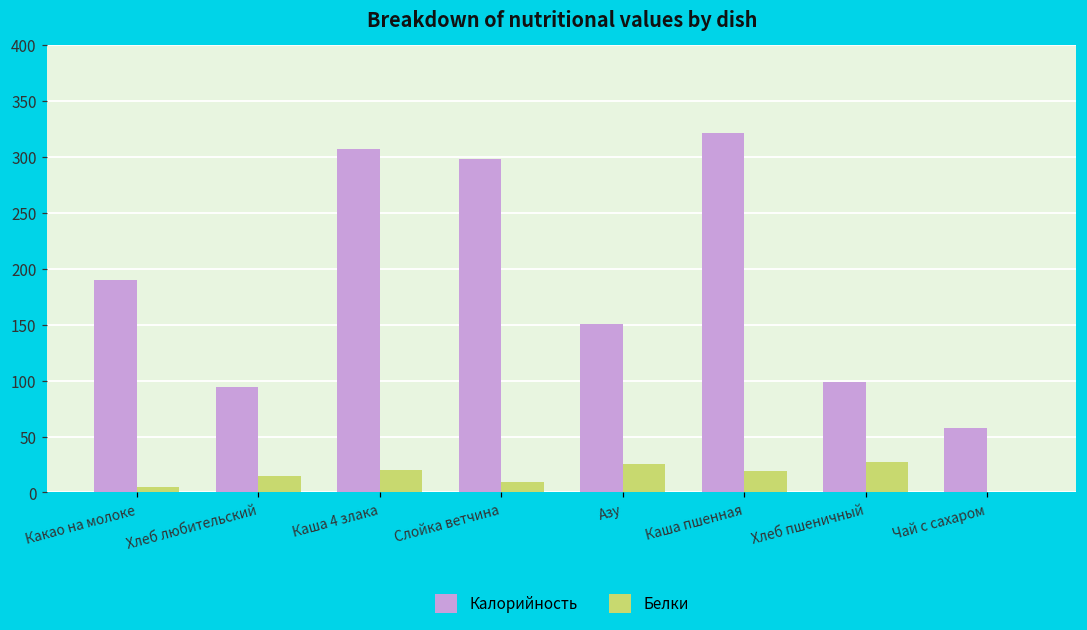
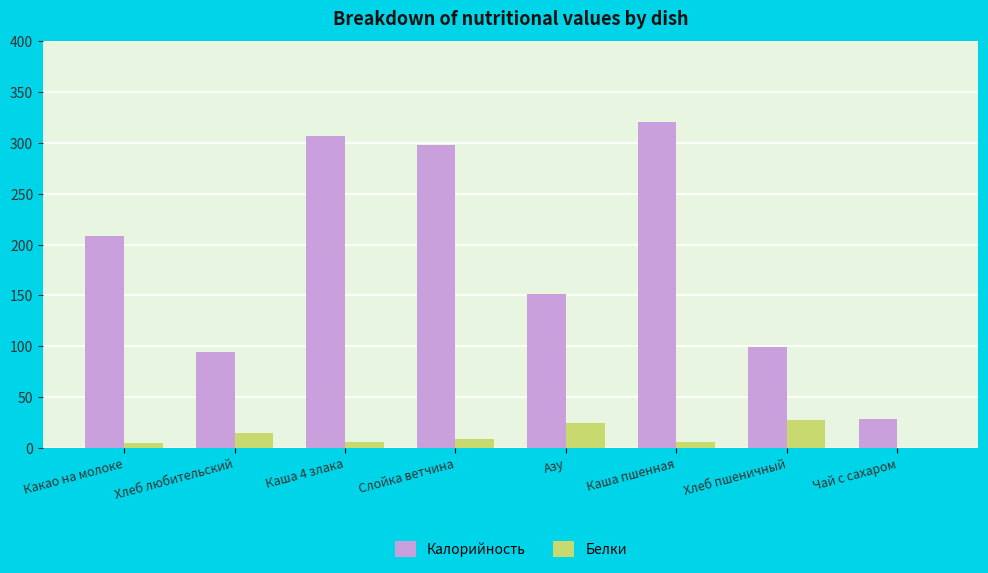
  {
    "Калорийность": {
-     "Какао на молоке": 190,
+     "Какао на молоке": 208,
      "Хлеб любительский": 94,
      "Каша 4 злака": 307,
      "Слойка ветчина": 298,
      "Азу": 151,
      "Каша пшенная": 321,
      "Хлеб пшеничный": 99,
-     "Чай с сахаром": 58
+     "Чай с сахаром": 28
    },
    "Белки": {
      "Какао на молоке": 5,
      "Хлеб любительский": 15,
-     "Каша 4 злака": 20,
+     "Каша 4 злака": 6,
      "Слойка ветчина": 9,
      "Азу": 25,
-     "Каша пшенная": 19,
+     "Каша пшенная": 6,
      "Хлеб пшеничный": 27,
      "Чай с сахаром": 0
    }
  }
